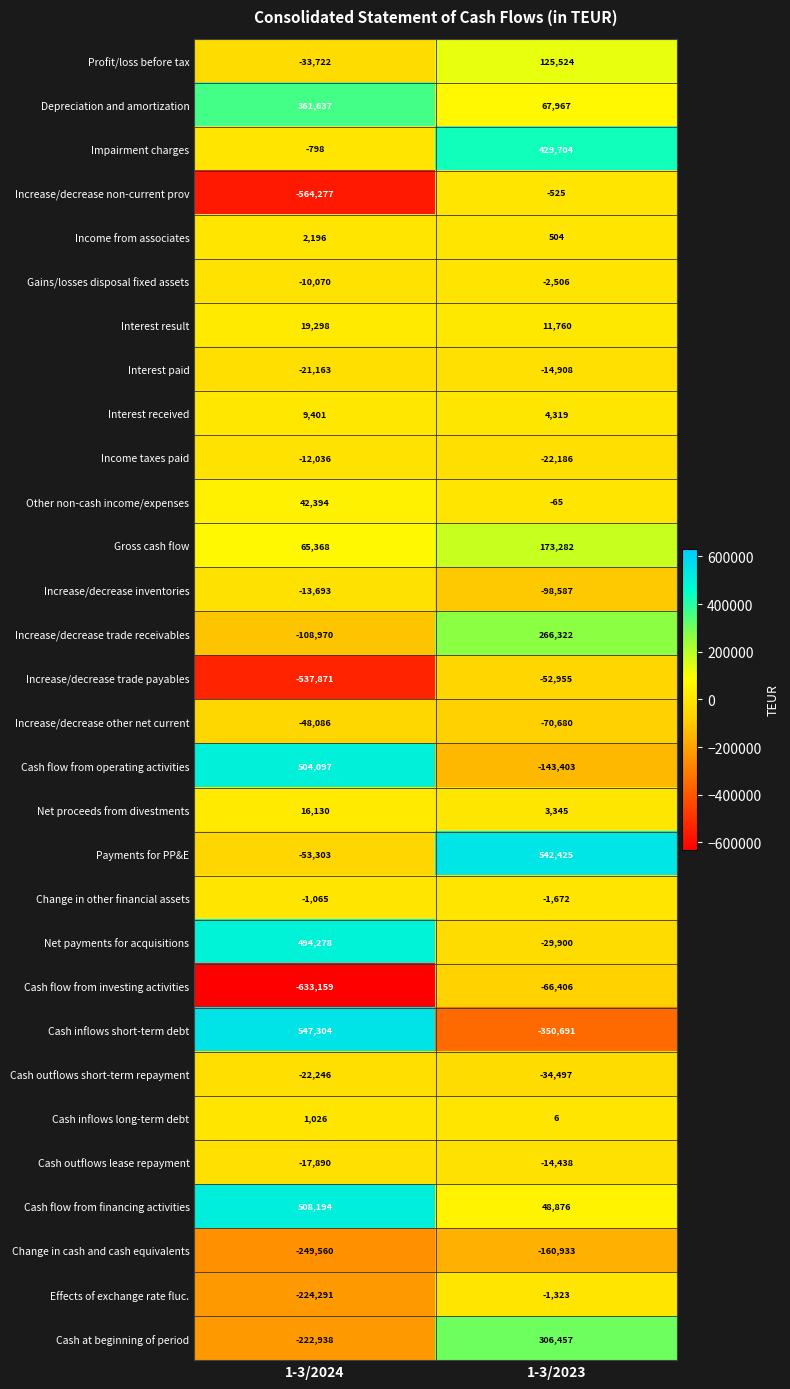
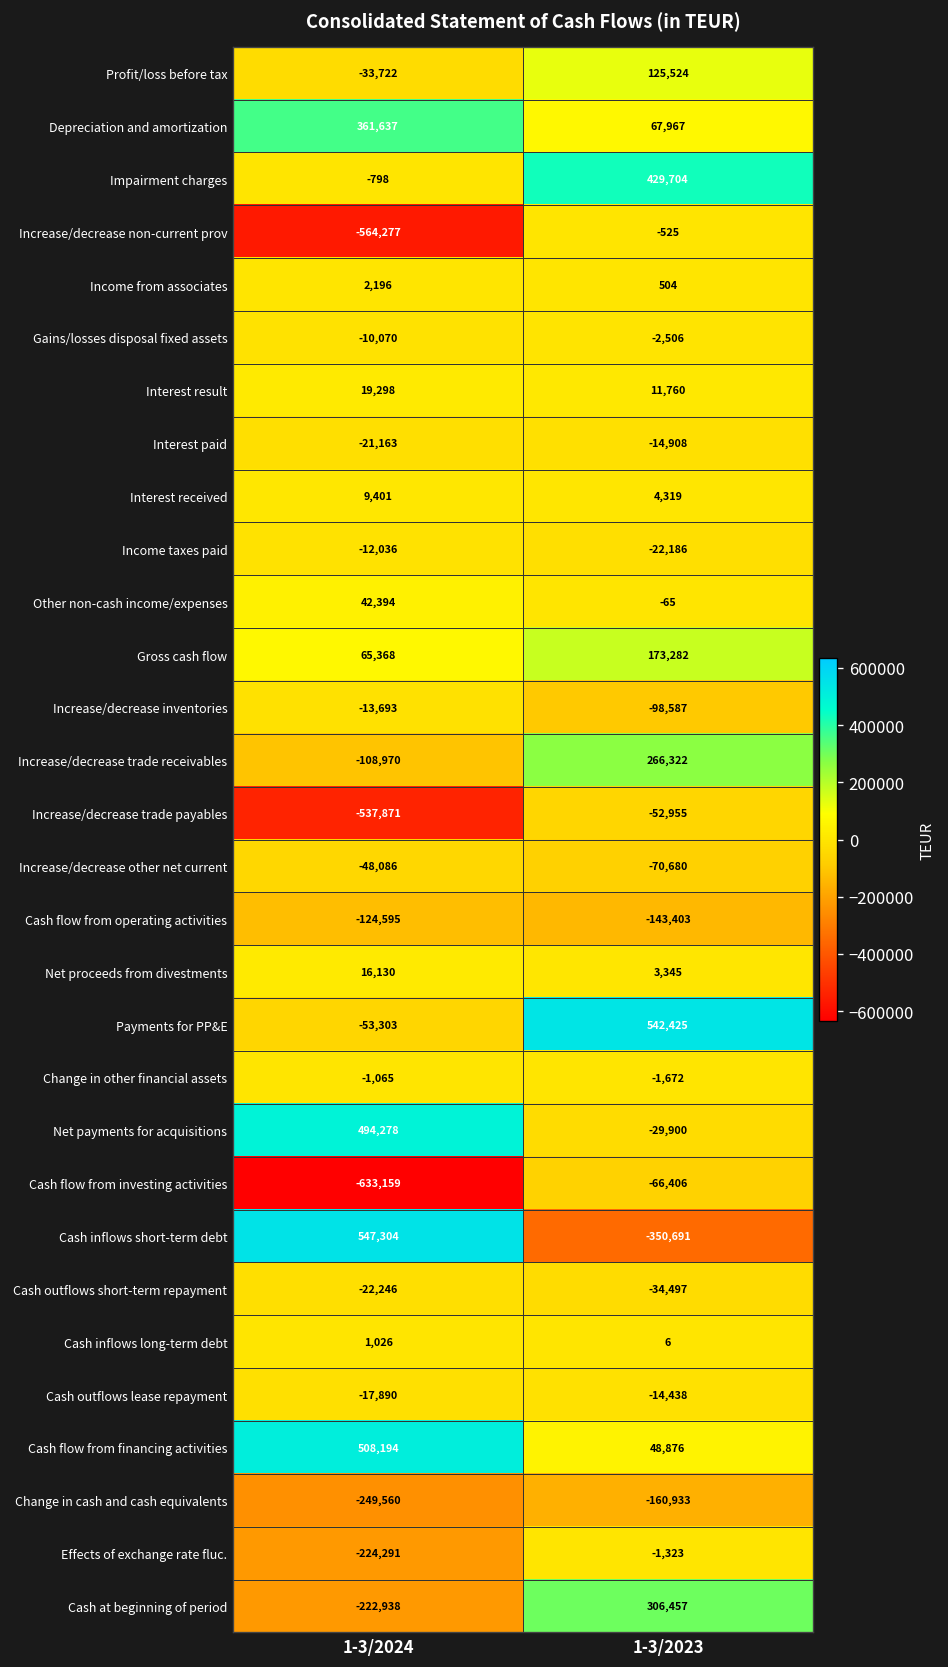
  {
    "Profit/loss before tax": {
      "1-3/2024": "-33,722",
      "1-3/2023": "125,524"
    },
    "Depreciation and amortization": {
      "1-3/2024": "361,637",
      "1-3/2023": "67,967"
    },
    "Impairment charges": {
      "1-3/2024": "-798",
      "1-3/2023": "429,704"
    },
    "Increase/decrease non-current prov": {
      "1-3/2024": "-564,277",
      "1-3/2023": "-525"
    },
    "Income from associates": {
      "1-3/2024": "2,196",
      "1-3/2023": "504"
    },
    "Gains/losses disposal fixed assets": {
      "1-3/2024": "-10,070",
      "1-3/2023": "-2,506"
    },
    "Interest result": {
      "1-3/2024": "19,298",
      "1-3/2023": "11,760"
    },
    "Interest paid": {
      "1-3/2024": "-21,163",
      "1-3/2023": "-14,908"
    },
    "Interest received": {
      "1-3/2024": "9,401",
      "1-3/2023": "4,319"
    },
    "Income taxes paid": {
      "1-3/2024": "-12,036",
      "1-3/2023": "-22,186"
    },
    "Other non-cash income/expenses": {
      "1-3/2024": "42,394",
      "1-3/2023": "-65"
    },
    "Gross cash flow": {
      "1-3/2024": "65,368",
      "1-3/2023": "173,282"
    },
    "Increase/decrease inventories": {
      "1-3/2024": "-13,693",
      "1-3/2023": "-98,587"
    },
    "Increase/decrease trade receivables": {
      "1-3/2024": "-108,970",
      "1-3/2023": "266,322"
    },
    "Increase/decrease trade payables": {
      "1-3/2024": "-537,871",
      "1-3/2023": "-52,955"
    },
    "Increase/decrease other net current": {
      "1-3/2024": "-48,086",
      "1-3/2023": "-70,680"
    },
    "Cash flow from operating activities": {
-     "1-3/2024": "504,097",
+     "1-3/2024": "-124,595",
      "1-3/2023": "-143,403"
    },
    "Net proceeds from divestments": {
      "1-3/2024": "16,130",
      "1-3/2023": "3,345"
    },
    "Payments for PP&E": {
      "1-3/2024": "-53,303",
      "1-3/2023": "542,425"
    },
    "Change in other financial assets": {
      "1-3/2024": "-1,065",
      "1-3/2023": "-1,672"
    },
    "Net payments for acquisitions": {
      "1-3/2024": "494,278",
      "1-3/2023": "-29,900"
    },
    "Cash flow from investing activities": {
      "1-3/2024": "-633,159",
      "1-3/2023": "-66,406"
    },
    "Cash inflows short-term debt": {
      "1-3/2024": "547,304",
      "1-3/2023": "-350,691"
    },
    "Cash outflows short-term repayment": {
      "1-3/2024": "-22,246",
      "1-3/2023": "-34,497"
    },
    "Cash inflows long-term debt": {
      "1-3/2024": "1,026",
      "1-3/2023": "6"
    },
    "Cash outflows lease repayment": {
      "1-3/2024": "-17,890",
      "1-3/2023": "-14,438"
    },
    "Cash flow from financing activities": {
      "1-3/2024": "508,194",
      "1-3/2023": "48,876"
    },
    "Change in cash and cash equivalents": {
      "1-3/2024": "-249,560",
      "1-3/2023": "-160,933"
    },
    "Effects of exchange rate fluc.": {
      "1-3/2024": "-224,291",
      "1-3/2023": "-1,323"
    },
    "Cash at beginning of period": {
      "1-3/2024": "-222,938",
      "1-3/2023": "306,457"
    }
  }
